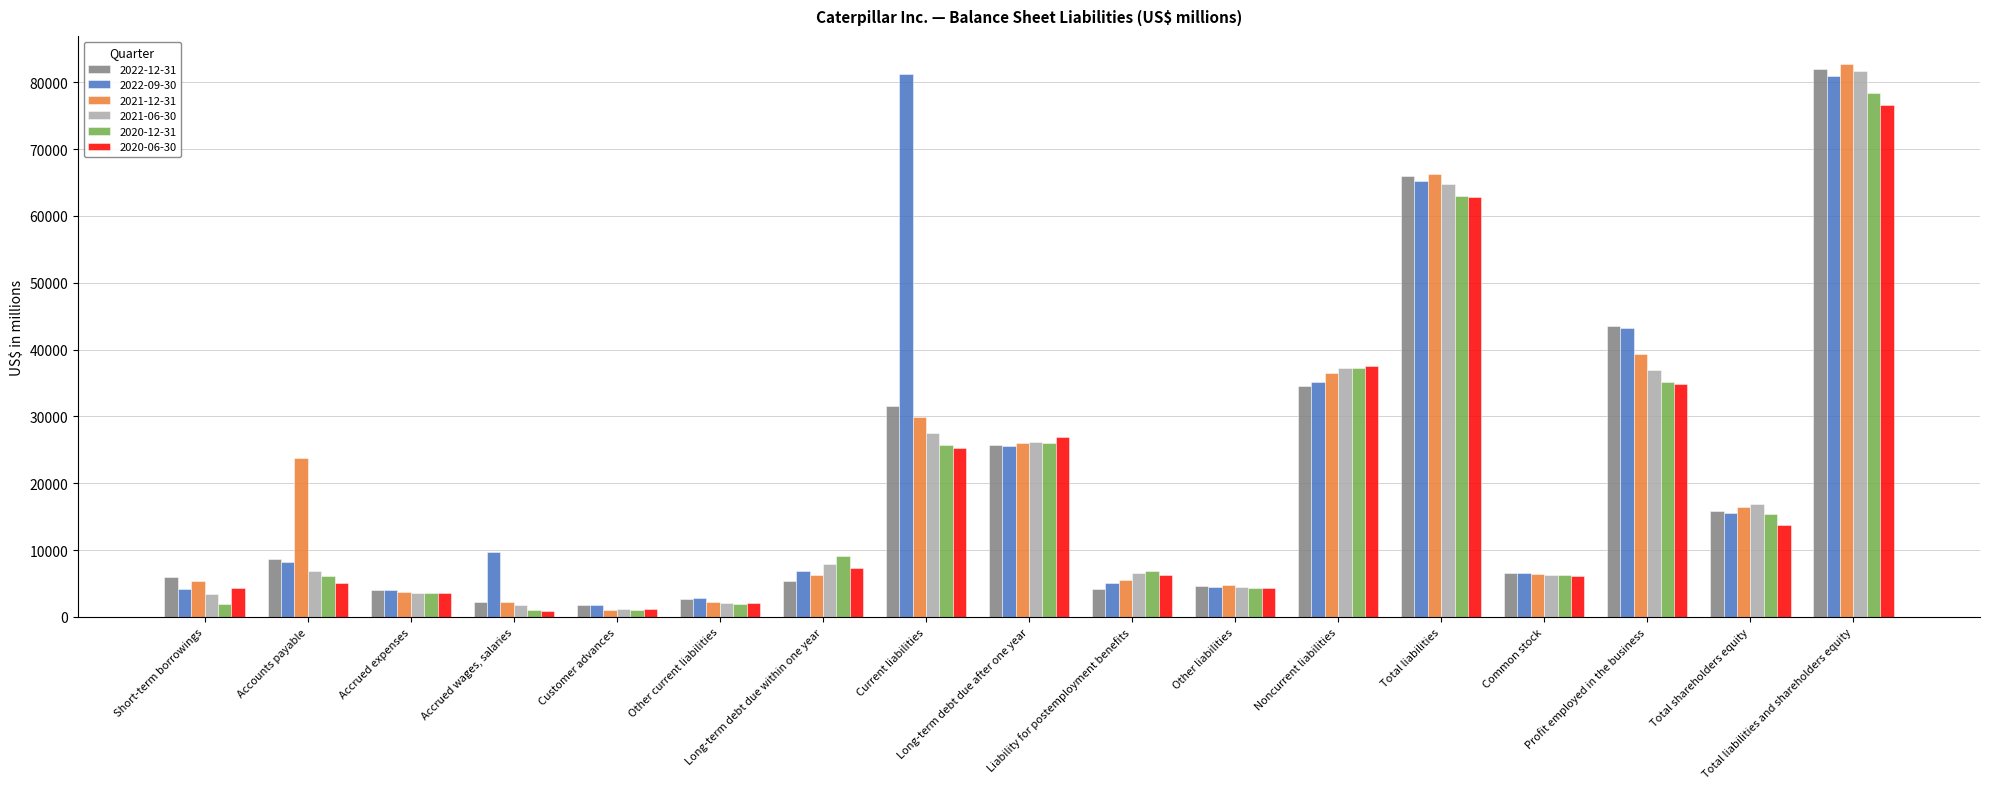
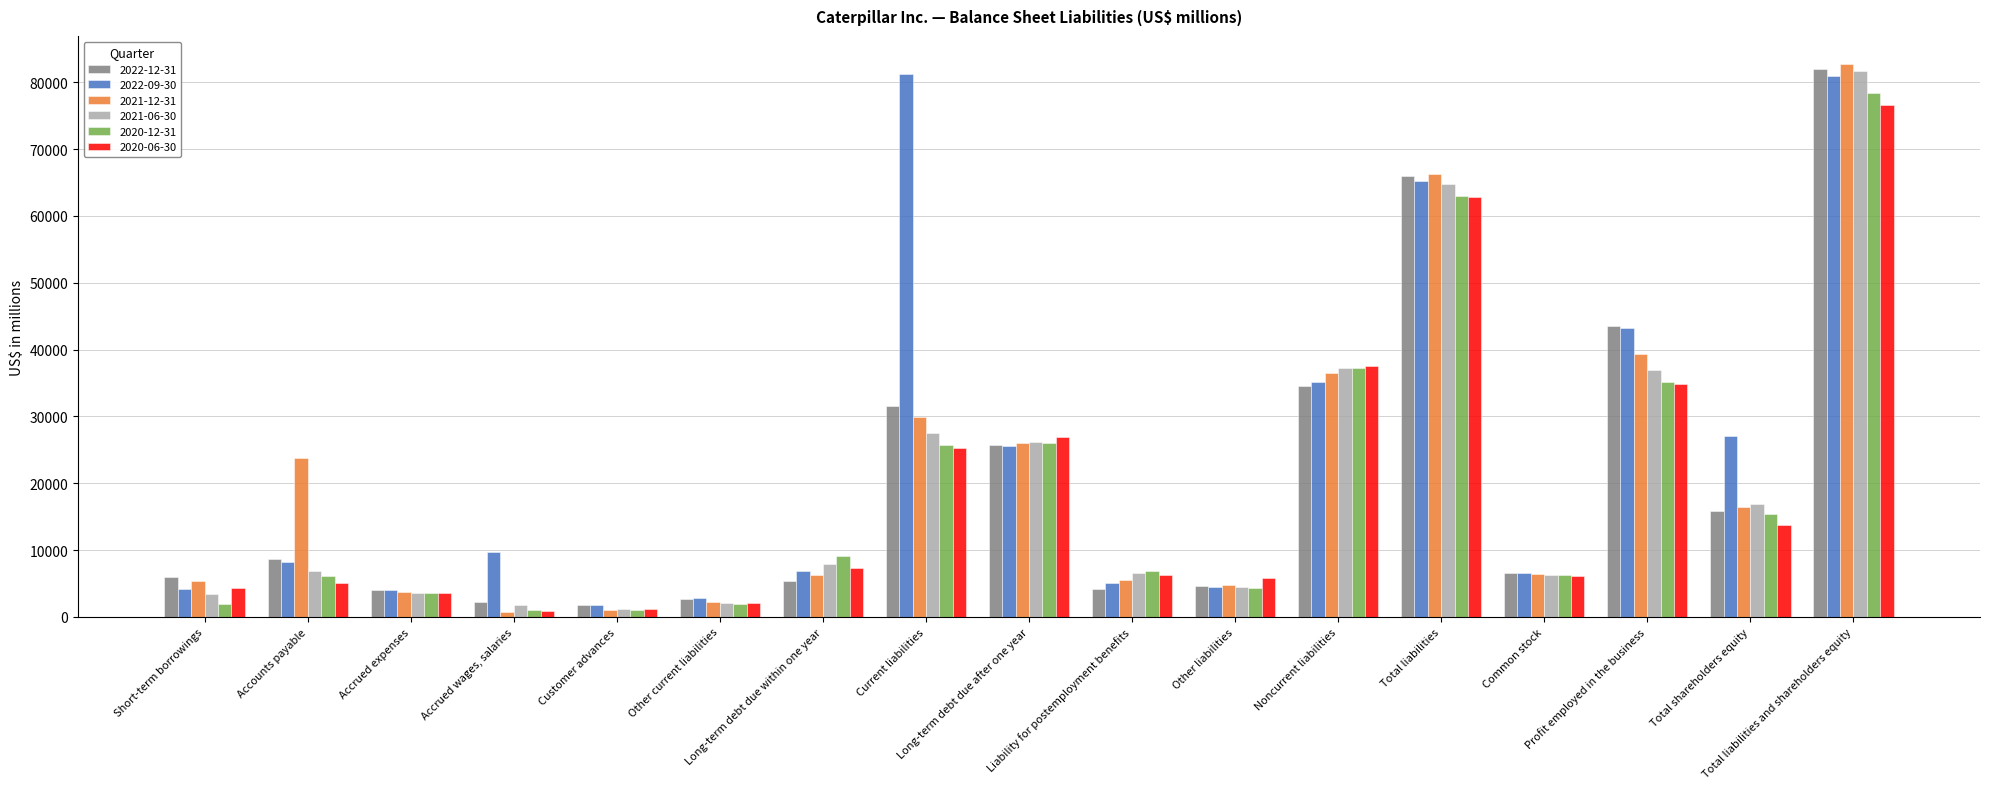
  {
    "2022-12-31": {
      "Short-term borrowings": 6000,
      "Accounts payable": 9000,
      "Accrued expenses": 4000,
      "Accrued wages, salaries": 2000,
      "Customer advances": 2000,
      "Other current liabilities": 3000,
      "Long-term debt due within one year": 5000,
      "Current liabilities": 32000,
      "Long-term debt due after one year": 26000,
      "Liability for postemployment benefits": 4000,
      "Other liabilities": 5000,
      "Noncurrent liabilities": 35000,
      "Total liabilities": 66000,
      "Common stock": 7000,
      "Profit employed in the business": 44000,
      "Total shareholders equity": 16000,
      "Total liabilities and shareholders equity": 82000
    },
    "2022-09-30": {
      "Short-term borrowings": 4000,
      "Accounts payable": 8000,
      "Accrued expenses": 4000,
      "Accrued wages, salaries": 10000,
      "Customer advances": 2000,
      "Other current liabilities": 3000,
      "Long-term debt due within one year": 7000,
      "Current liabilities": 81000,
      "Long-term debt due after one year": 26000,
      "Liability for postemployment benefits": 5000,
      "Other liabilities": 5000,
      "Noncurrent liabilities": 35000,
      "Total liabilities": 65000,
      "Common stock": 7000,
      "Profit employed in the business": 43000,
-     "Total shareholders equity": 16000,
+     "Total shareholders equity": 27000,
      "Total liabilities and shareholders equity": 81000
    },
    "2021-12-31": {
      "Short-term borrowings": 5000,
      "Accounts payable": 24000,
      "Accrued expenses": 4000,
-     "Accrued wages, salaries": 2000,
+     "Accrued wages, salaries": 1000,
      "Customer advances": 1000,
      "Other current liabilities": 2000,
      "Long-term debt due within one year": 6000,
      "Current liabilities": 30000,
      "Long-term debt due after one year": 26000,
      "Liability for postemployment benefits": 6000,
      "Other liabilities": 5000,
      "Noncurrent liabilities": 36000,
      "Total liabilities": 66000,
      "Common stock": 6000,
      "Profit employed in the business": 39000,
      "Total shareholders equity": 17000,
      "Total liabilities and shareholders equity": 83000
    },
    "2021-06-30": {
      "Short-term borrowings": 3000,
      "Accounts payable": 7000,
      "Accrued expenses": 4000,
      "Accrued wages, salaries": 2000,
      "Customer advances": 1000,
      "Other current liabilities": 2000,
      "Long-term debt due within one year": 8000,
      "Current liabilities": 28000,
      "Long-term debt due after one year": 26000,
      "Liability for postemployment benefits": 7000,
      "Other liabilities": 5000,
      "Noncurrent liabilities": 37000,
      "Total liabilities": 65000,
      "Common stock": 6000,
      "Profit employed in the business": 37000,
      "Total shareholders equity": 17000,
      "Total liabilities and shareholders equity": 82000
    },
    "2020-12-31": {
      "Short-term borrowings": 2000,
      "Accounts payable": 6000,
      "Accrued expenses": 4000,
      "Accrued wages, salaries": 1000,
      "Customer advances": 1000,
      "Other current liabilities": 2000,
      "Long-term debt due within one year": 9000,
      "Current liabilities": 26000,
      "Long-term debt due after one year": 26000,
      "Liability for postemployment benefits": 7000,
      "Other liabilities": 4000,
      "Noncurrent liabilities": 37000,
      "Total liabilities": 63000,
      "Common stock": 6000,
      "Profit employed in the business": 35000,
      "Total shareholders equity": 15000,
      "Total liabilities and shareholders equity": 78000
    },
    "2020-06-30": {
      "Short-term borrowings": 4000,
      "Accounts payable": 5000,
      "Accrued expenses": 4000,
      "Accrued wages, salaries": 1000,
      "Customer advances": 1000,
      "Other current liabilities": 2000,
      "Long-term debt due within one year": 7000,
      "Current liabilities": 25000,
      "Long-term debt due after one year": 27000,
      "Liability for postemployment benefits": 6000,
-     "Other liabilities": 4000,
+     "Other liabilities": 6000,
      "Noncurrent liabilities": 38000,
      "Total liabilities": 63000,
      "Common stock": 6000,
      "Profit employed in the business": 35000,
      "Total shareholders equity": 14000,
      "Total liabilities and shareholders equity": 77000
    }
  }
